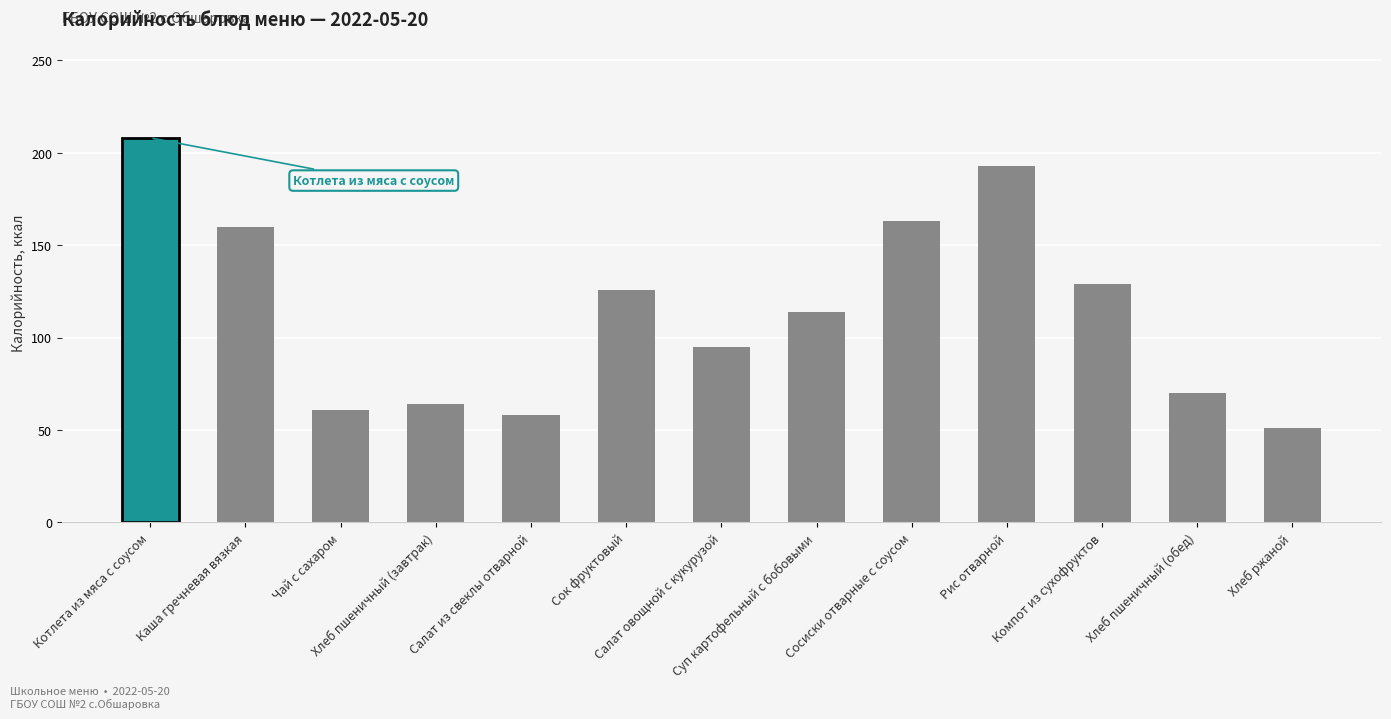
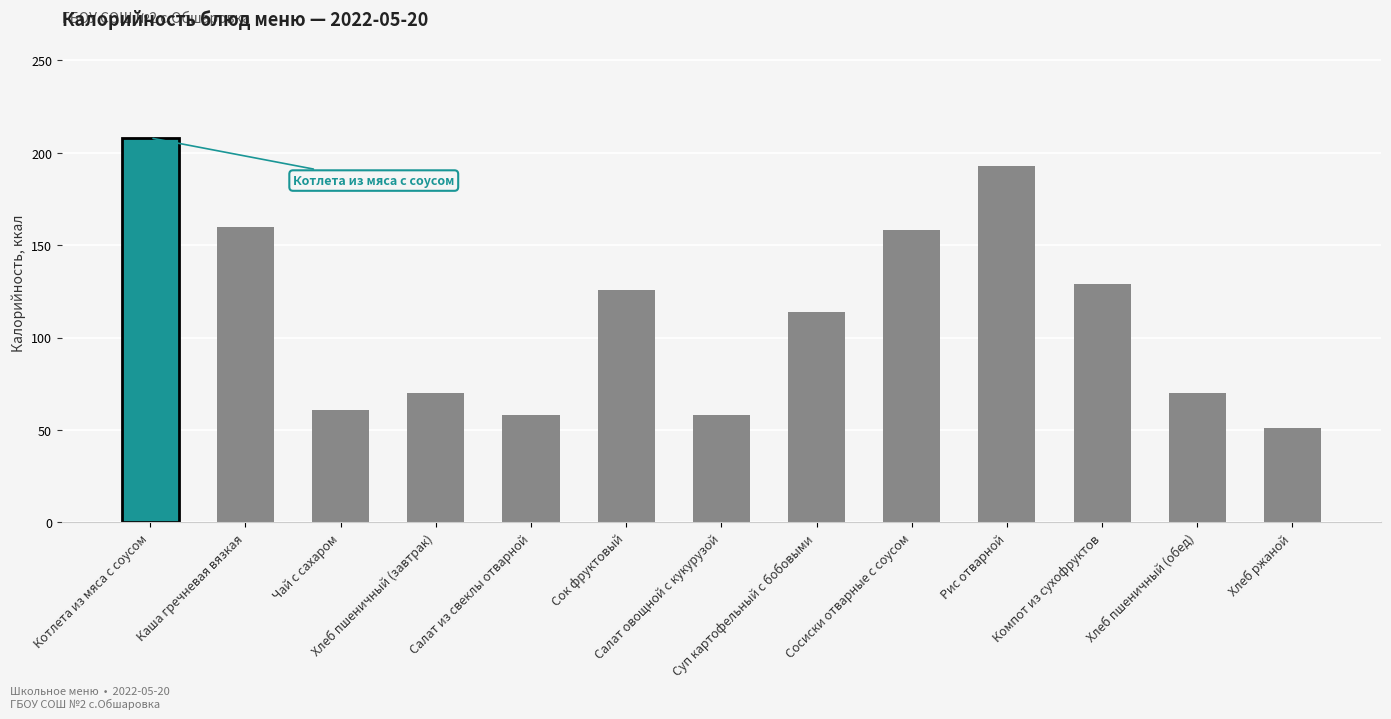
  {
    "Котлета из мяса с соусом": 208,
    "Каша гречневая вязкая": 160,
    "Чай с сахаром": 61,
-   "Хлеб пшеничный (завтрак)": 64,
+   "Хлеб пшеничный (завтрак)": 70,
    "Салат из свеклы отварной": 58,
    "Сок фруктовый": 126,
-   "Салат овощной с кукурузой": 95,
+   "Салат овощной с кукурузой": 58,
    "Суп картофельный с бобовыми": 114,
-   "Сосиски отварные с соусом": 163,
+   "Сосиски отварные с соусом": 158,
    "Рис отварной": 193,
    "Компот из сухофруктов": 129,
    "Хлеб пшеничный (обед)": 70,
    "Хлеб ржаной": 51
  }
